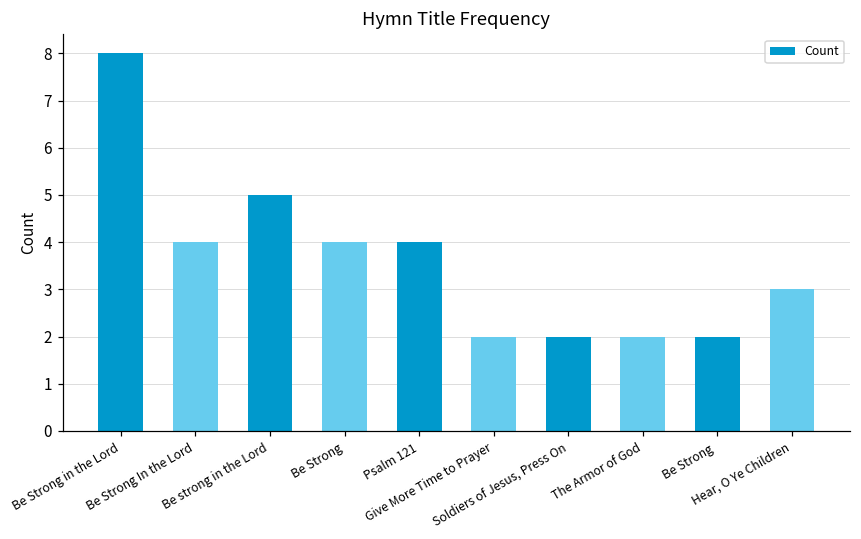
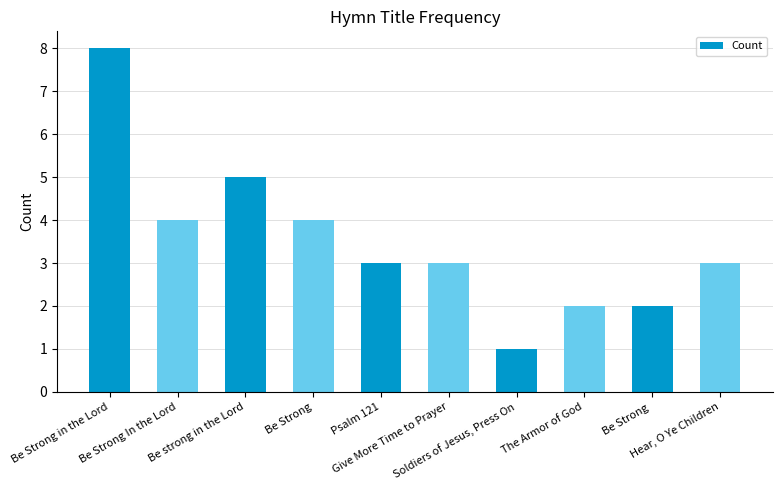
  {
    "Be Strong in the Lord": 8,
    "Be Strong In the Lord": 4,
    "Be strong in the Lord": 5,
-   "Psalm 121": 4,
-   "Give More Time to Prayer": 2,
-   "Soldiers of Jesus, Press On": 2,
+   "Psalm 121": 3,
+   "Give More Time to Prayer": 3,
+   "Soldiers of Jesus, Press On": 1,
    "The Armor of God": 2,
    "Hear, O Ye Children": 3
  }
